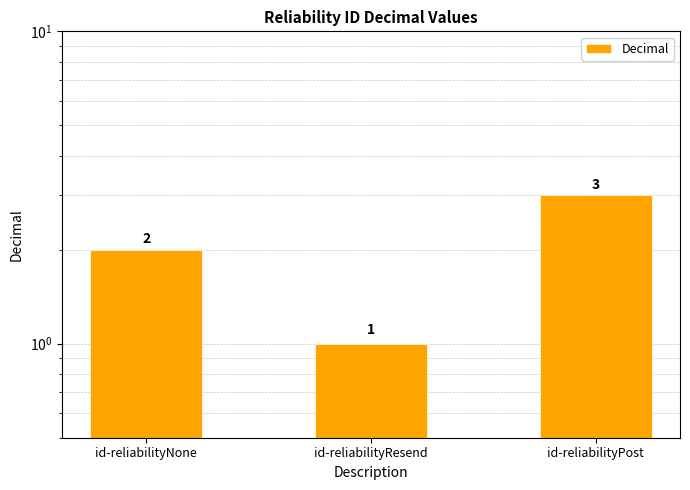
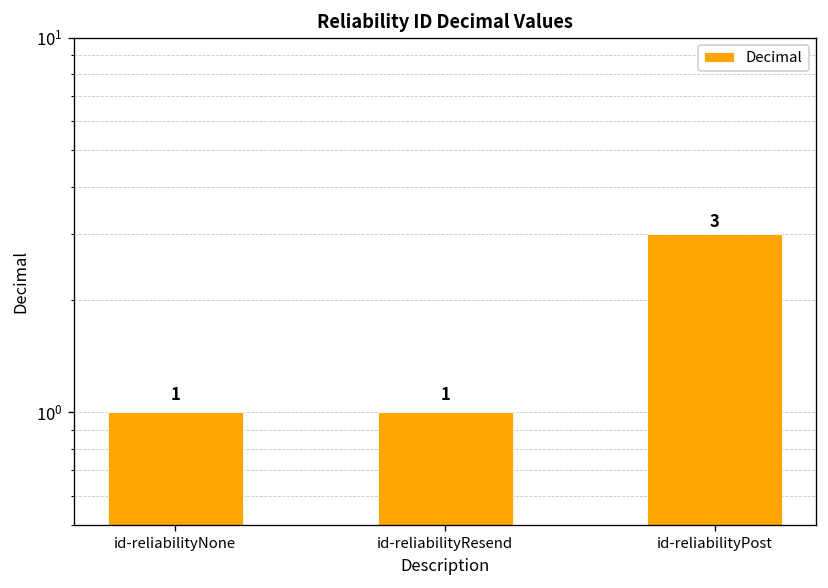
  {
-   "id-reliabilityNone": 2,
+   "id-reliabilityNone": 1,
    "id-reliabilityResend": 1,
    "id-reliabilityPost": 3
  }
